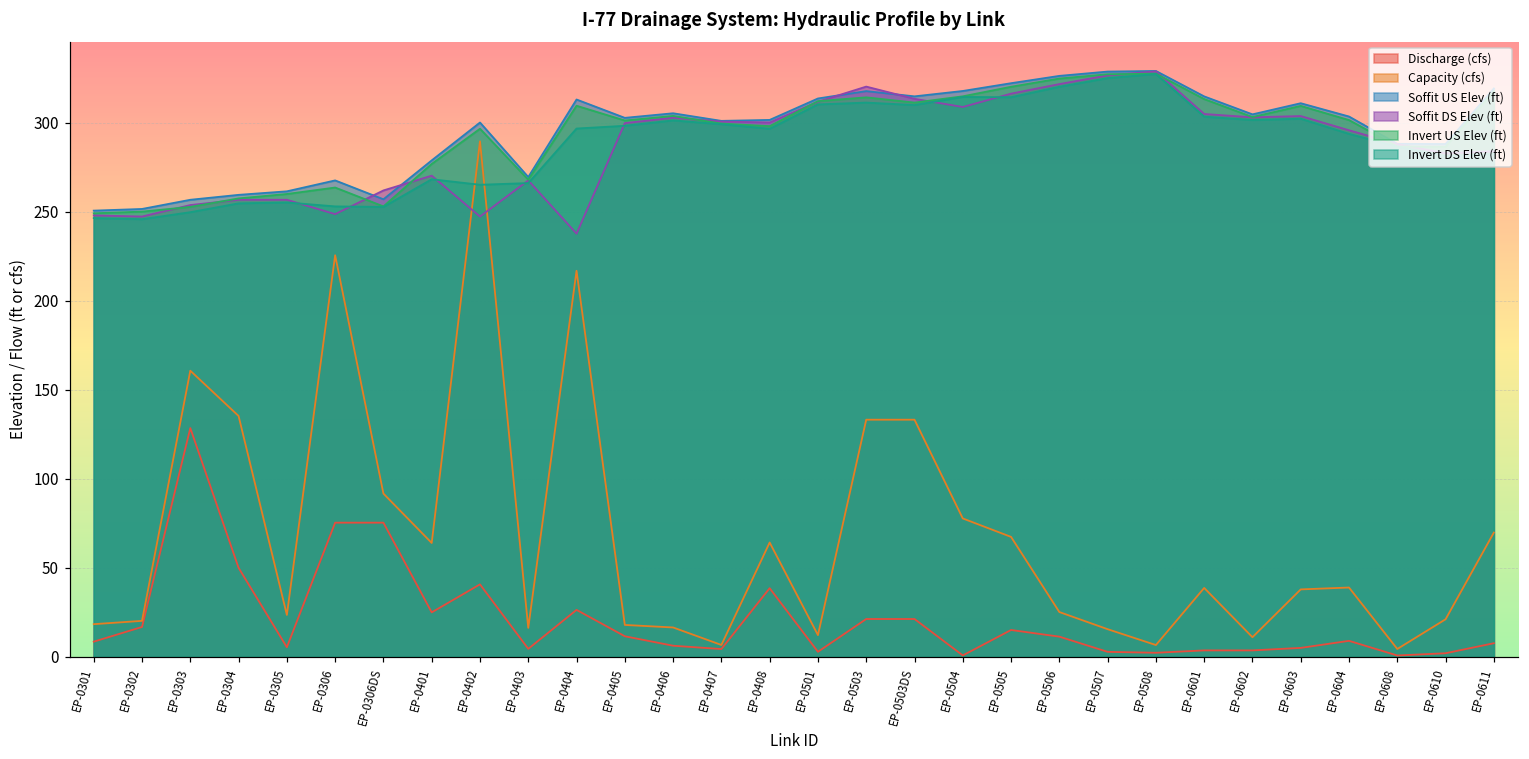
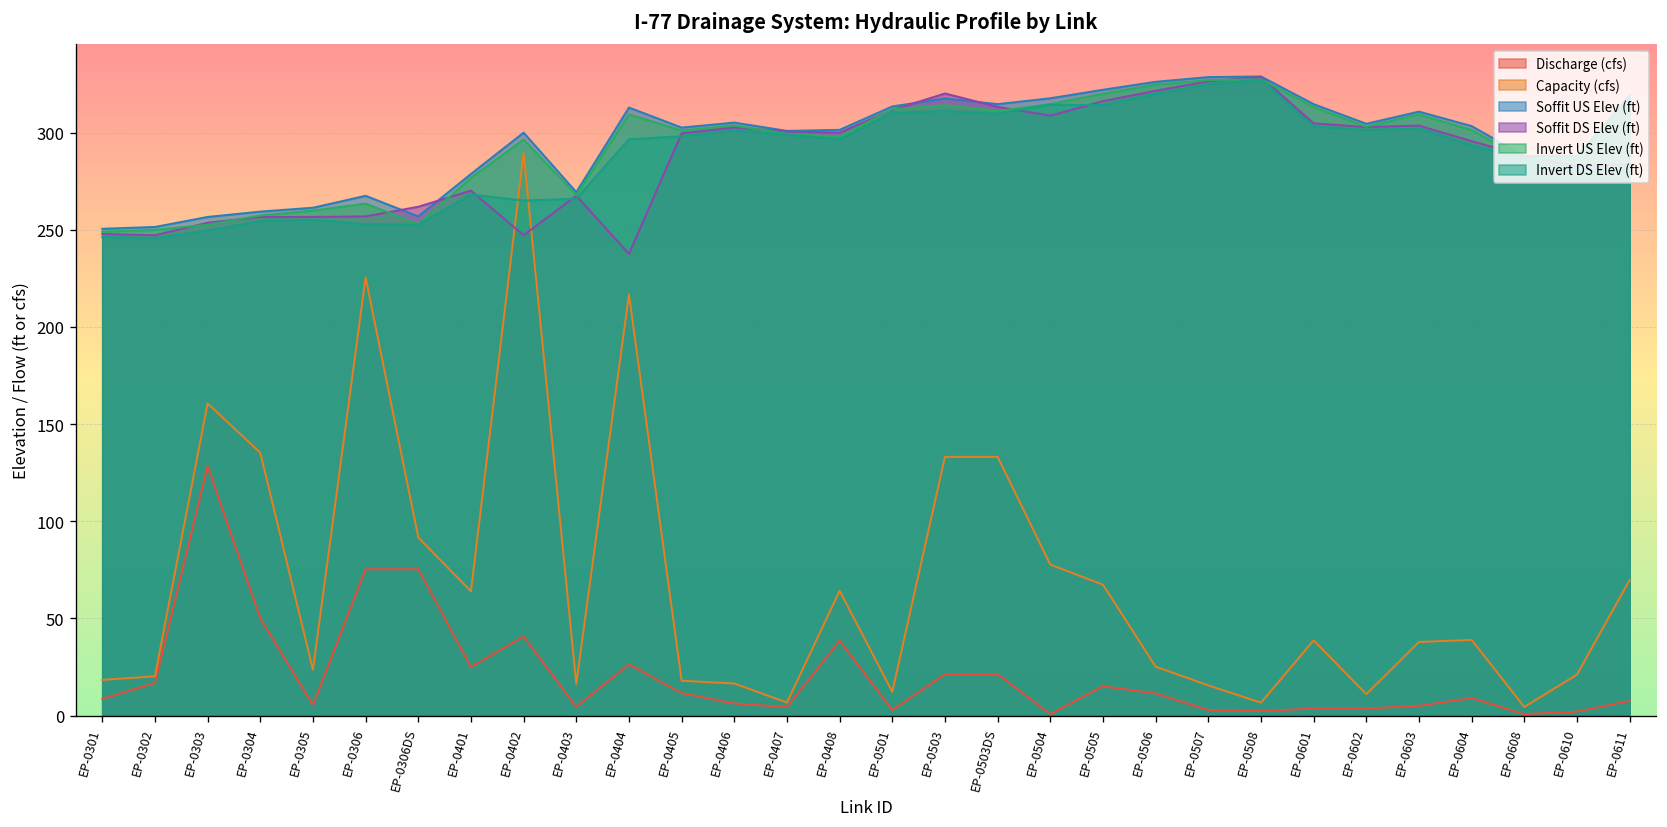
  {
    "Soffit DS Elev (ft)": {
-     "EP-0306": 249,
+     "EP-0306": 257,
      "EP-0306DS": 262,
      "EP-0401": 270,
      "EP-0402": 247,
      "EP-0404": 238,
      "EP-0503": 320,
      "EP-0504": 309,
      "EP-0505": 316,
      "EP-0604": 296
    }
  }
